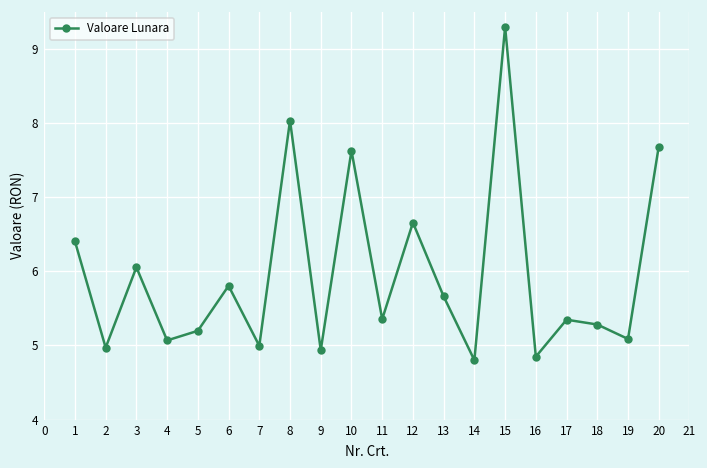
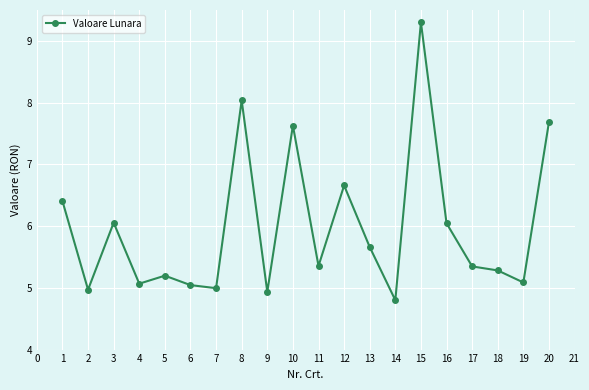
  {
    "1": 6.4,
    "2": 5.0,
    "3": 6.1,
    "4": 5.1,
    "5": 5.2,
-   "6": 5.8,
+   "6": 5.0,
    "7": 5.0,
    "8": 8.0,
    "9": 4.9,
    "10": 7.6,
    "11": 5.4,
    "12": 6.7,
    "13": 5.7,
    "14": 4.8,
    "15": 9.3,
-   "16": 4.8,
+   "16": 6.0,
    "17": 5.3,
    "18": 5.3,
    "19": 5.1,
    "20": 7.7
  }
